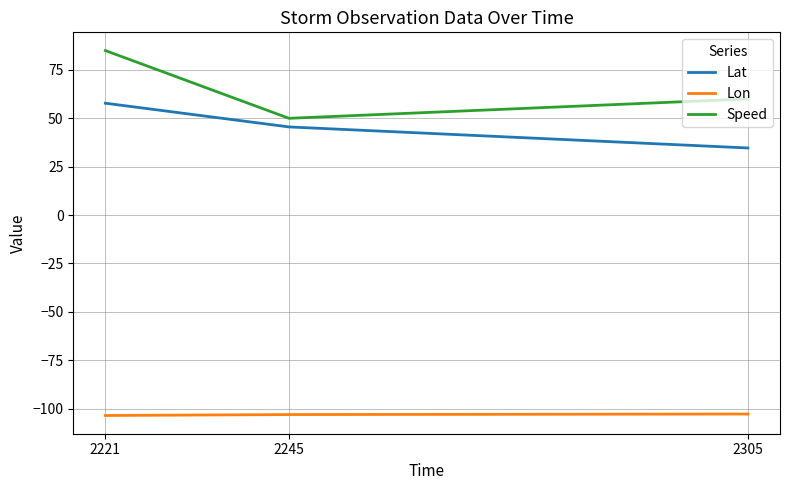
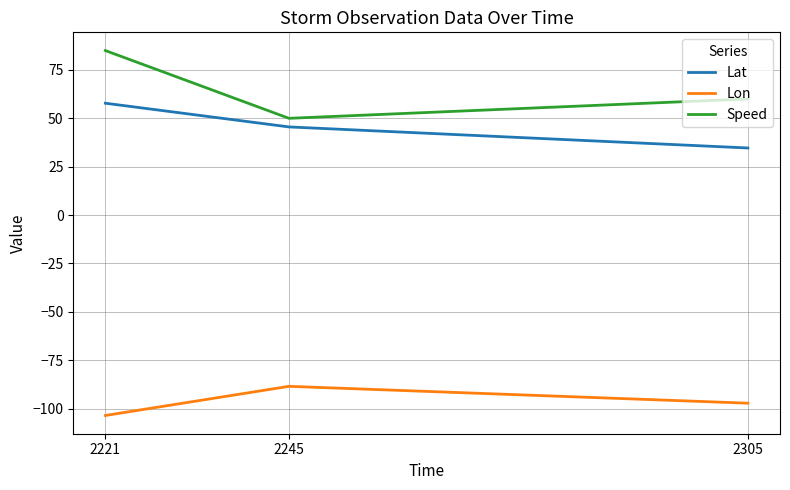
  {
    "Lat": {
      "2221": 58,
      "2245": 46,
      "2305": 35
    },
    "Lon": {
      "2221": -104,
-     "2245": -103,
-     "2305": -103
+     "2245": -88,
+     "2305": -97
    },
    "Speed": {
      "2221": 85,
      "2245": 50
    }
  }
